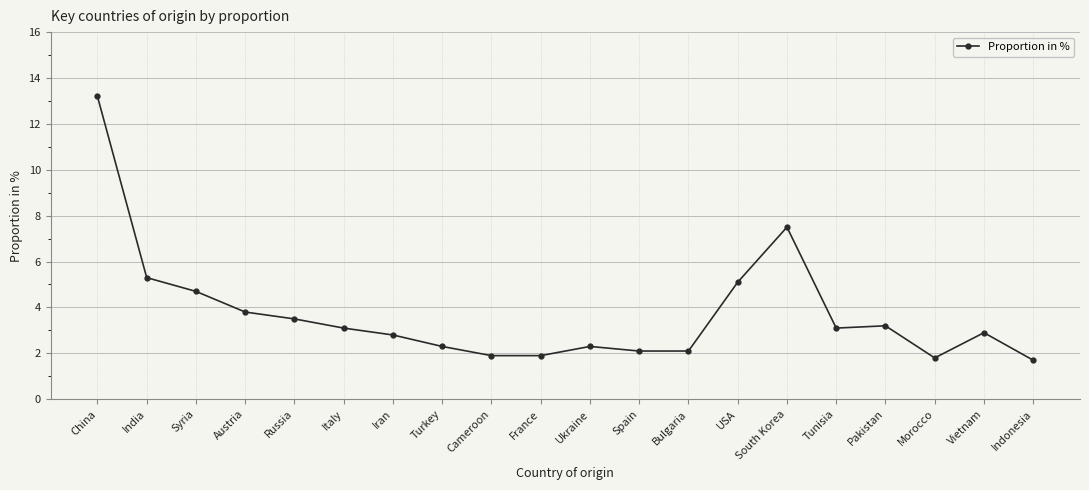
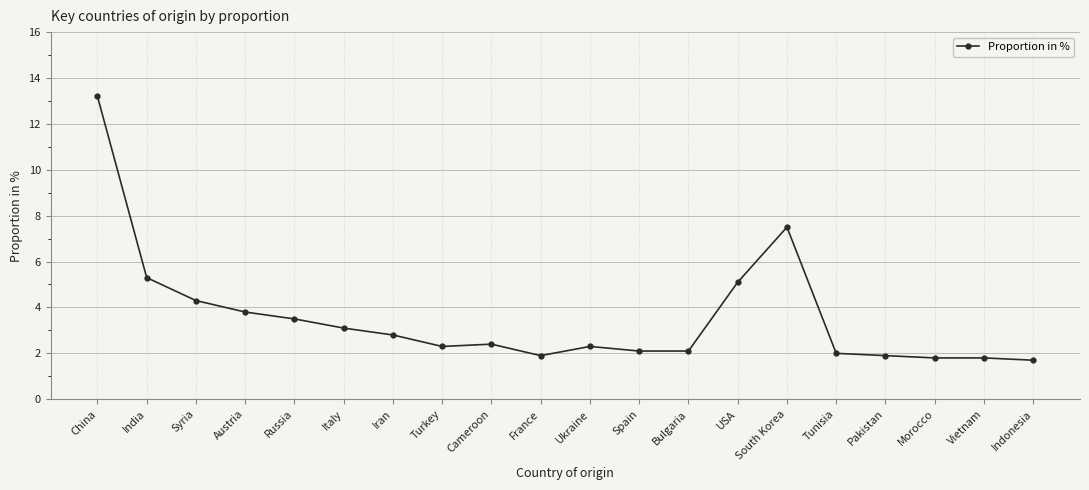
  {
    "China": 13.2,
    "India": 5.3,
-   "Syria": 4.7,
+   "Syria": 4.3,
    "Austria": 3.8,
    "Russia": 3.5,
    "Italy": 3.1,
    "Iran": 2.8,
    "Turkey": 2.3,
-   "Cameroon": 1.9,
+   "Cameroon": 2.4,
    "France": 1.9,
    "Ukraine": 2.3,
    "Spain": 2.1,
    "Bulgaria": 2.1,
    "USA": 5.1,
    "South Korea": 7.5,
-   "Tunisia": 3.1,
-   "Pakistan": 3.2,
+   "Tunisia": 2.0,
+   "Pakistan": 1.9,
    "Morocco": 1.8,
-   "Vietnam": 2.9,
+   "Vietnam": 1.8,
    "Indonesia": 1.7
  }
